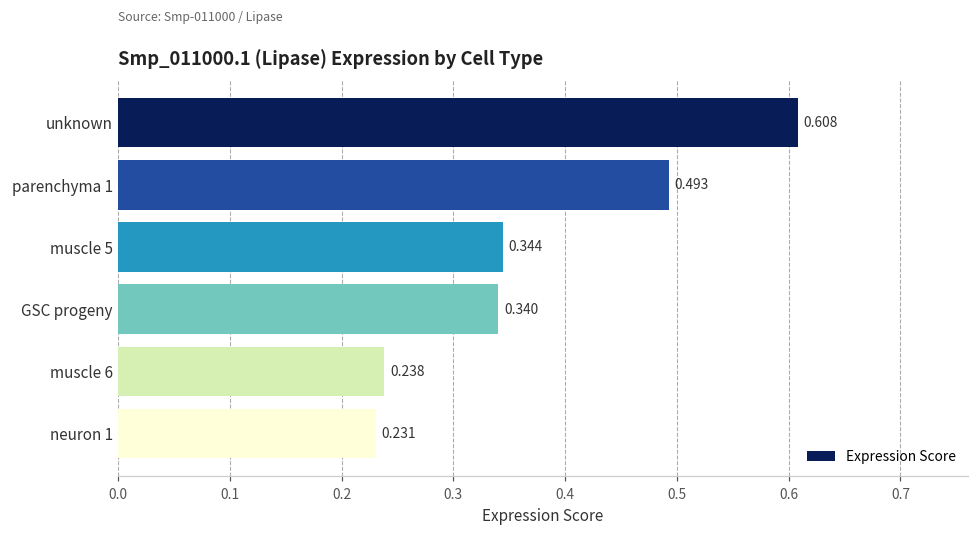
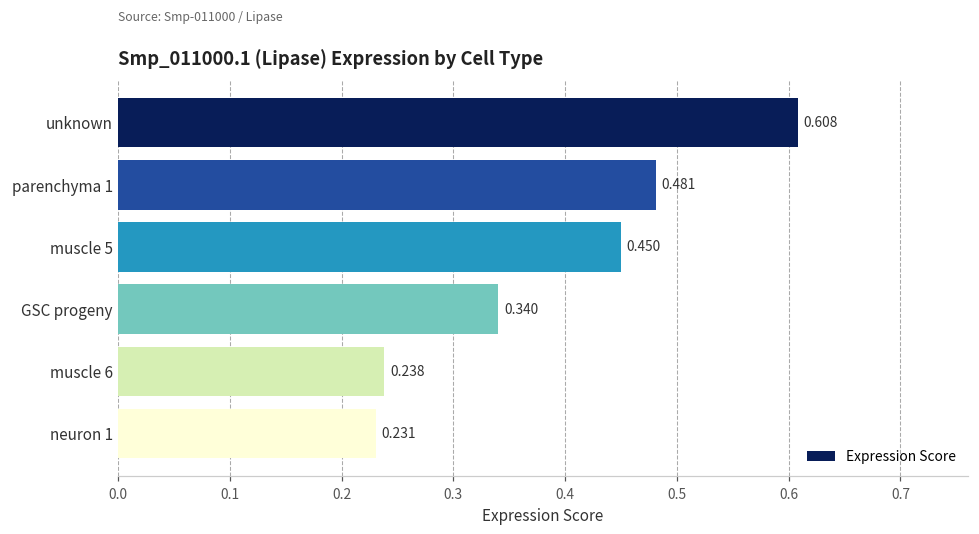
  {
    "unknown": 0.608,
-   "parenchyma 1": 0.493,
-   "muscle 5": 0.344,
+   "parenchyma 1": 0.481,
+   "muscle 5": 0.450,
    "GSC progeny": 0.340,
    "muscle 6": 0.238,
    "neuron 1": 0.231
  }
